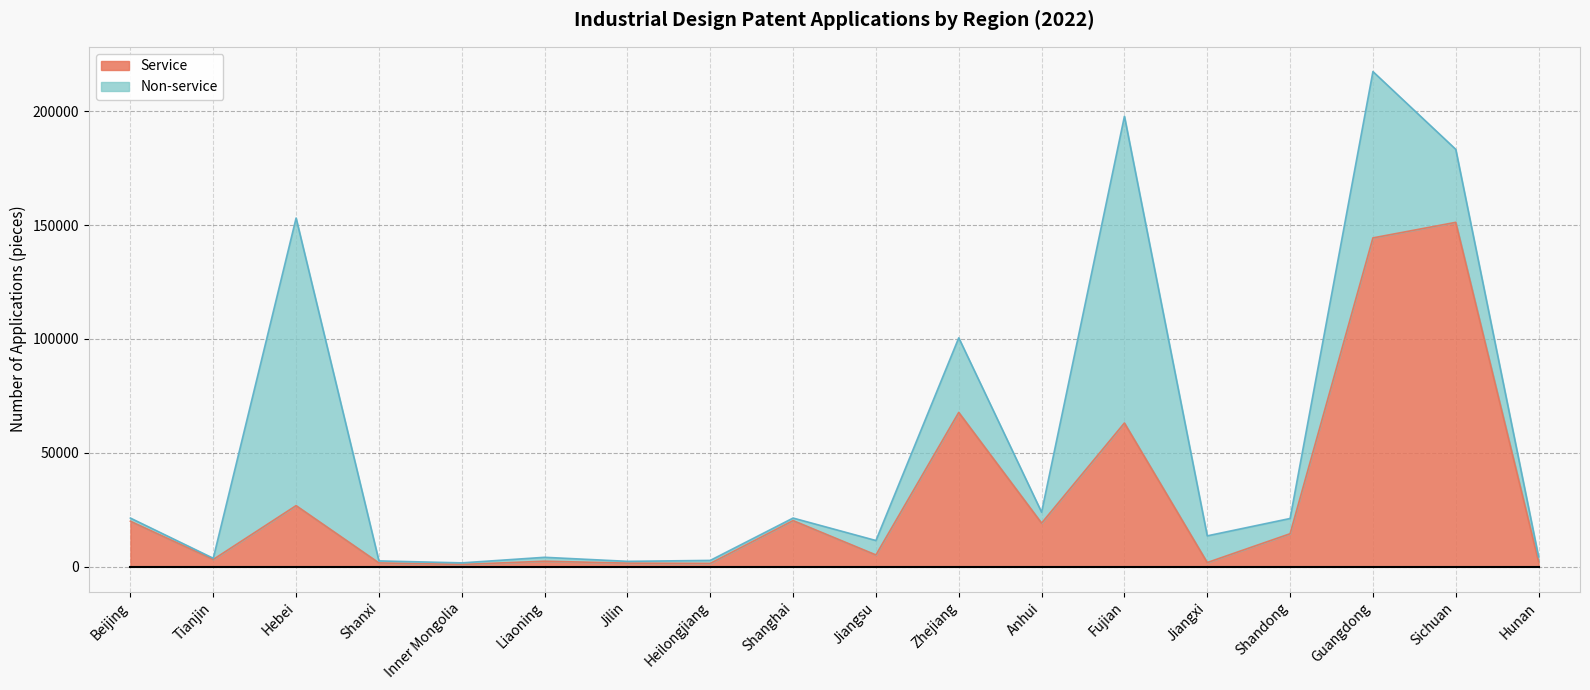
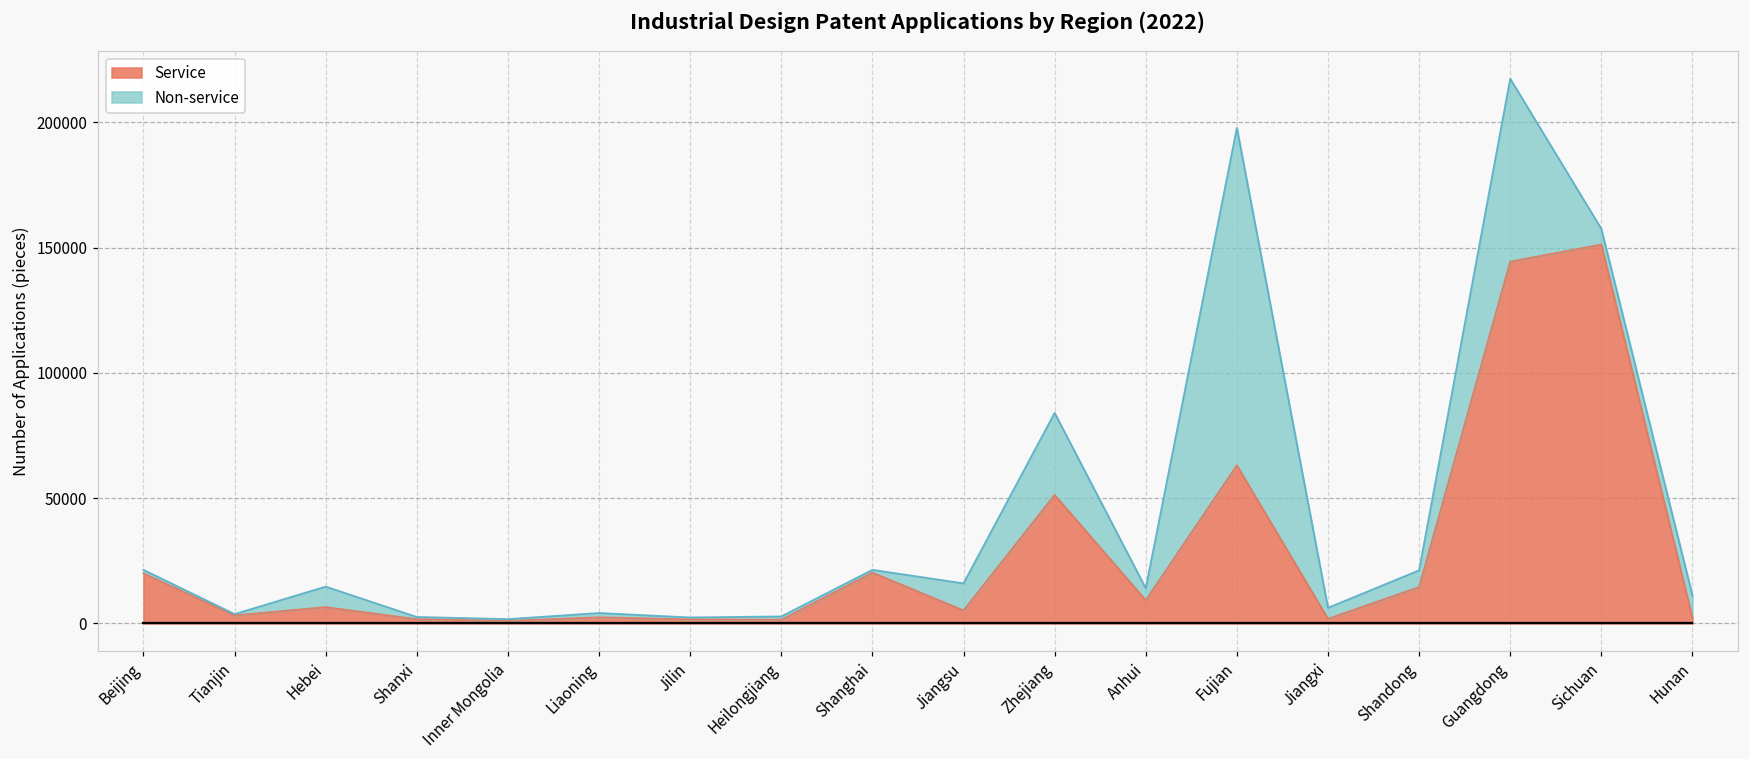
  {
    "Service": {
      "Beijing": 20000,
-     "Hebei": 27000,
+     "Hebei": 7000,
      "Liaoning": 2000,
      "Heilongjiang": 1000,
      "Shanghai": 20000,
      "Jiangsu": 5000,
-     "Zhejiang": 68000,
-     "Anhui": 19000,
+     "Zhejiang": 51000,
+     "Anhui": 9000,
      "Fujian": 63000,
      "Jiangxi": 2000,
      "Shandong": 15000,
      "Guangdong": 144000,
      "Sichuan": 151000,
      "Hunan": 2000
    },
    "Non-service": {
      "Beijing": 1000,
-     "Hebei": 126000,
+     "Hebei": 8000,
      "Liaoning": 2000,
      "Heilongjiang": 1000,
      "Shanghai": 1000,
-     "Jiangsu": 6000,
+     "Jiangsu": 11000,
      "Zhejiang": 33000,
      "Anhui": 5000,
      "Fujian": 135000,
-     "Jiangxi": 12000,
+     "Jiangxi": 4000,
      "Shandong": 7000,
      "Guangdong": 73000,
-     "Sichuan": 32000,
-     "Hunan": 2000
+     "Sichuan": 6000,
+     "Hunan": 9000
    }
  }
